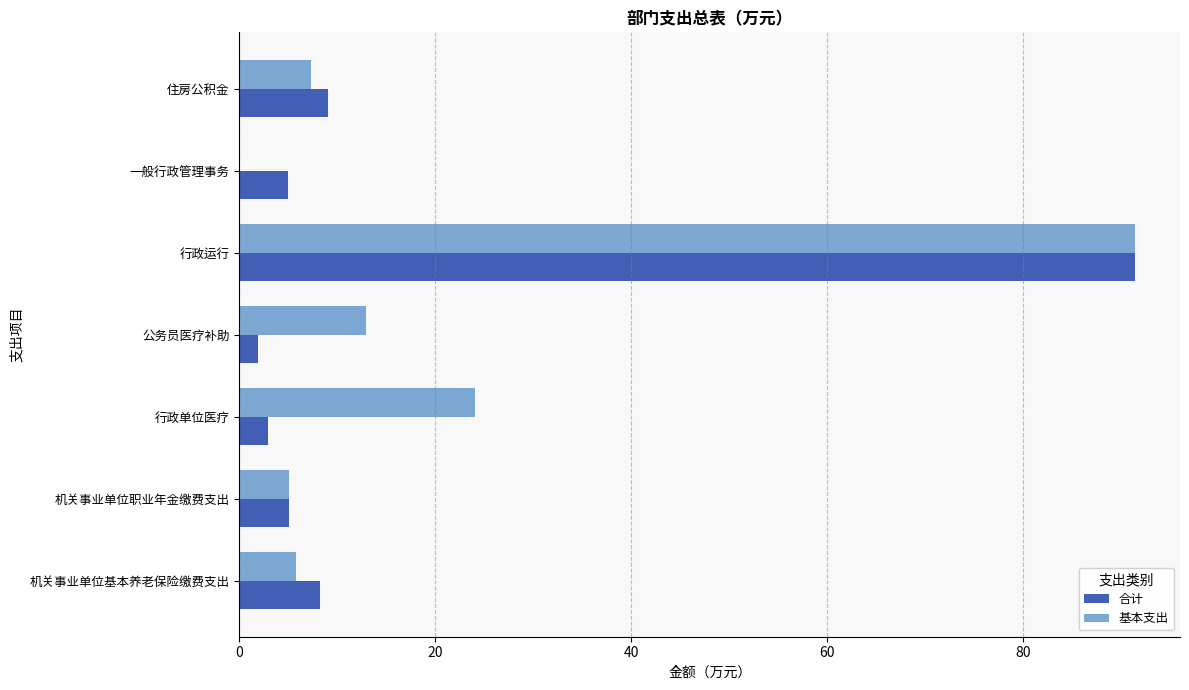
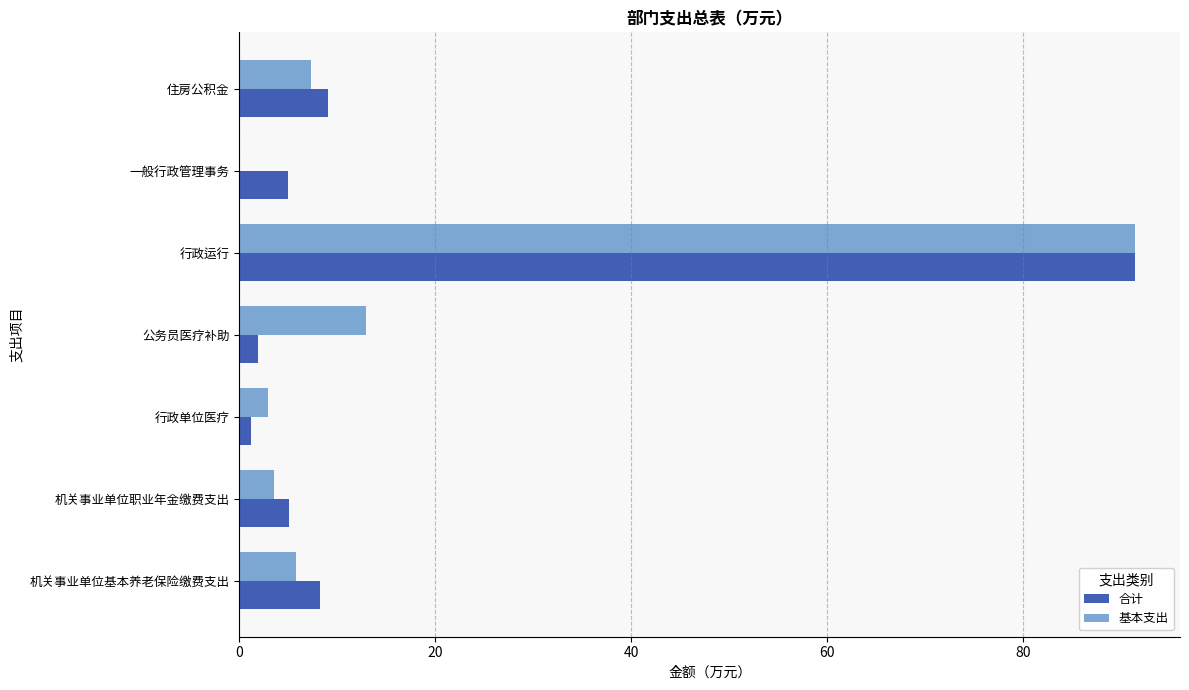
  {
    "合计": {
      "住房公积金": 9,
      "一般行政管理事务": 5,
      "行政运行": 91,
      "公务员医疗补助": 2,
-     "行政单位医疗": 3,
+     "行政单位医疗": 1,
      "机关事业单位职业年金缴费支出": 5,
      "机关事业单位基本养老保险缴费支出": 8
    },
    "基本支出": {
      "住房公积金": 7,
      "一般行政管理事务": 0,
      "行政运行": 91,
      "公务员医疗补助": 13,
-     "行政单位医疗": 24,
-     "机关事业单位职业年金缴费支出": 5,
+     "行政单位医疗": 3,
+     "机关事业单位职业年金缴费支出": 4,
      "机关事业单位基本养老保险缴费支出": 6
    }
  }
